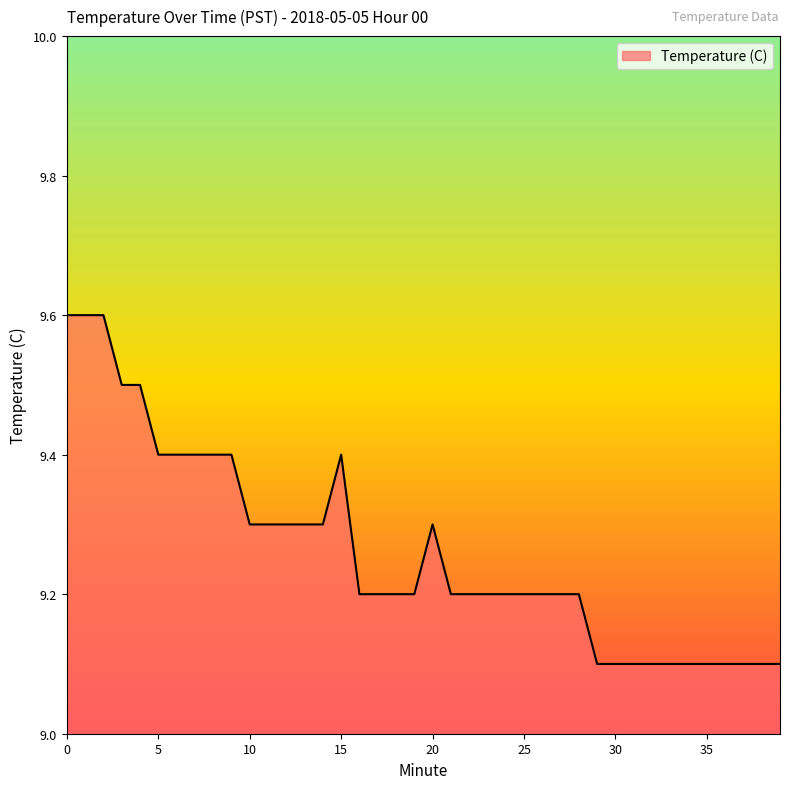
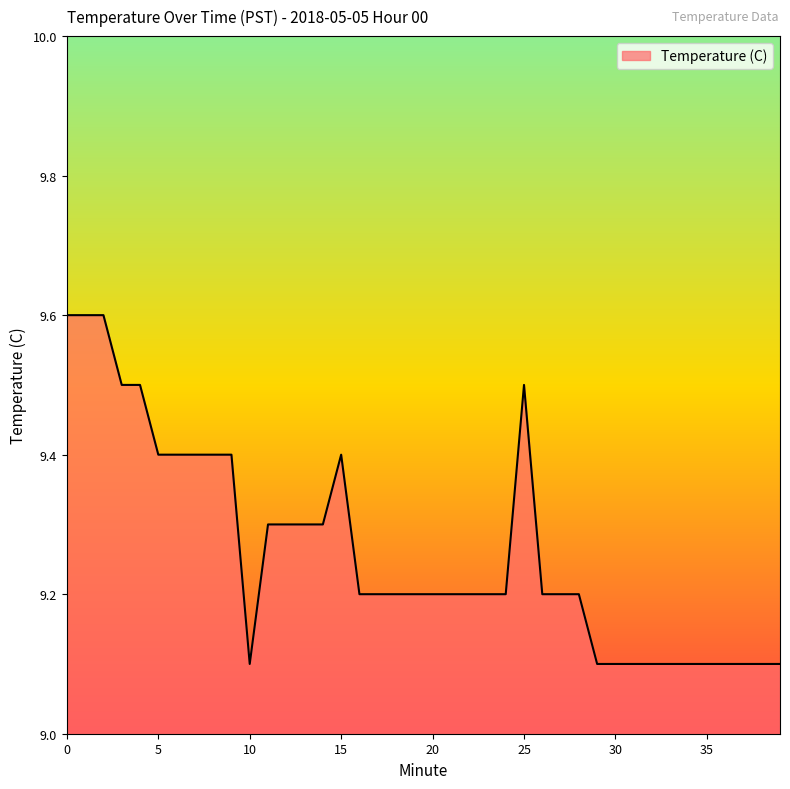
  {
    "0": 9.6,
    "5": 9.4,
-   "10": 9.3,
+   "10": 9.1,
    "15": 9.4,
-   "20": 9.3,
-   "25": 9.2,
+   "20": 9.2,
+   "25": 9.5,
    "30": 9.1,
    "35": 9.1
  }
